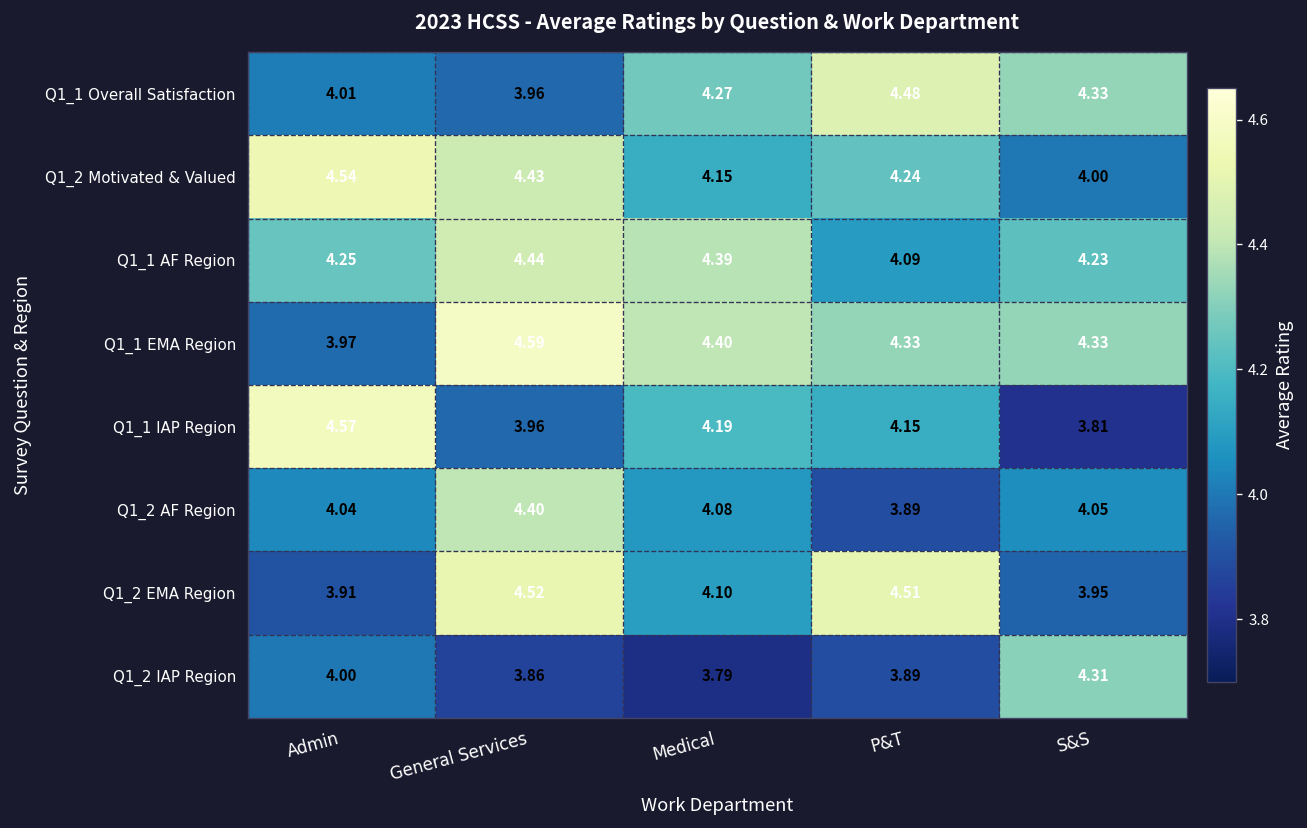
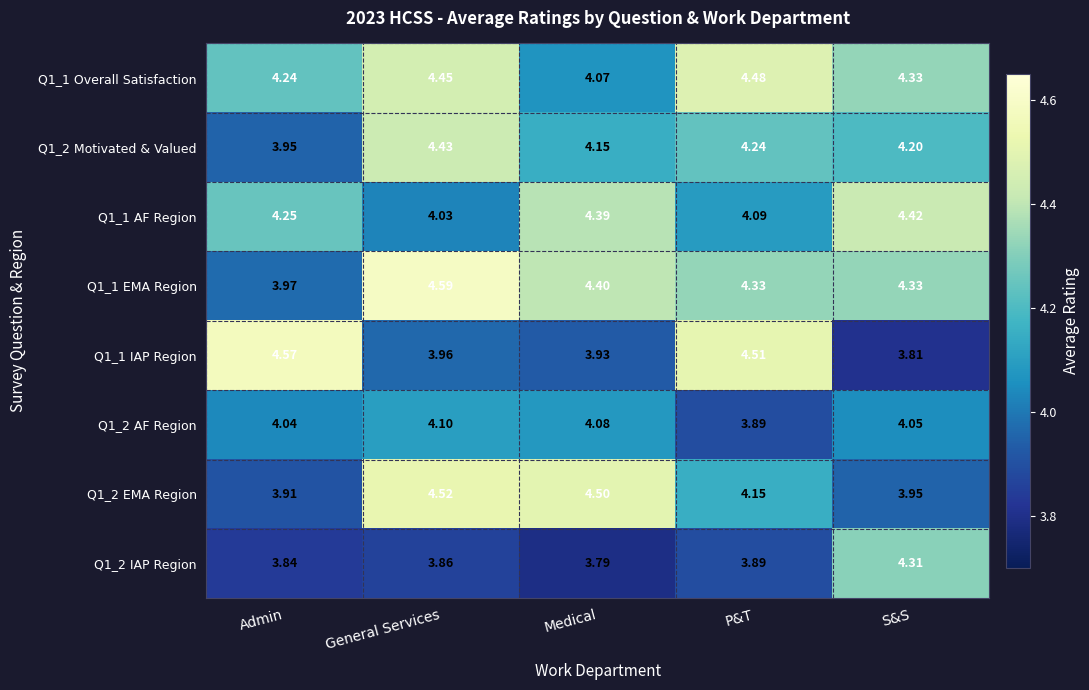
  {
    "Q1_1 Overall Satisfaction": {
-     "Admin": 4.01,
-     "General Services": 3.96,
-     "Medical": 4.27,
+     "Admin": 4.24,
+     "General Services": 4.45,
+     "Medical": 4.07,
      "P&T": 4.48,
      "S&S": 4.33
    },
    "Q1_2 Motivated & Valued": {
-     "Admin": 4.54,
+     "Admin": 3.95,
      "General Services": 4.43,
      "Medical": 4.15,
      "P&T": 4.24,
-     "S&S": 4.00
+     "S&S": 4.20
    },
    "Q1_1 AF Region": {
      "Admin": 4.25,
-     "General Services": 4.44,
+     "General Services": 4.03,
      "Medical": 4.39,
      "P&T": 4.09,
-     "S&S": 4.23
+     "S&S": 4.42
    },
    "Q1_1 EMA Region": {
      "Admin": 3.97,
      "General Services": 4.59,
      "Medical": 4.40,
      "P&T": 4.33,
      "S&S": 4.33
    },
    "Q1_1 IAP Region": {
      "Admin": 4.57,
      "General Services": 3.96,
-     "Medical": 4.19,
-     "P&T": 4.15,
+     "Medical": 3.93,
+     "P&T": 4.51,
      "S&S": 3.81
    },
    "Q1_2 AF Region": {
      "Admin": 4.04,
-     "General Services": 4.40,
+     "General Services": 4.10,
      "Medical": 4.08,
      "P&T": 3.89,
      "S&S": 4.05
    },
    "Q1_2 EMA Region": {
      "Admin": 3.91,
      "General Services": 4.52,
-     "Medical": 4.10,
-     "P&T": 4.51,
+     "Medical": 4.50,
+     "P&T": 4.15,
      "S&S": 3.95
    },
    "Q1_2 IAP Region": {
-     "Admin": 4.00,
+     "Admin": 3.84,
      "General Services": 3.86,
      "Medical": 3.79,
      "P&T": 3.89,
      "S&S": 4.31
    }
  }
